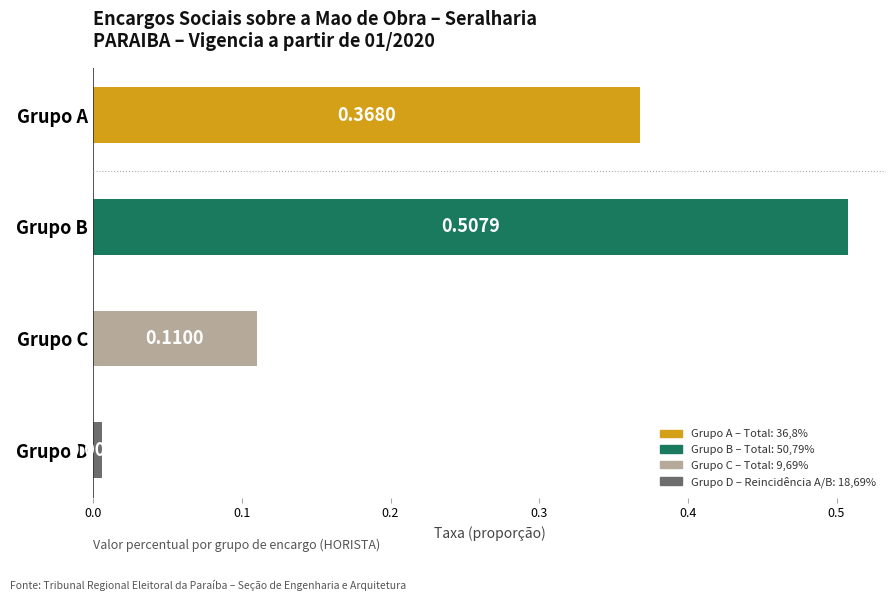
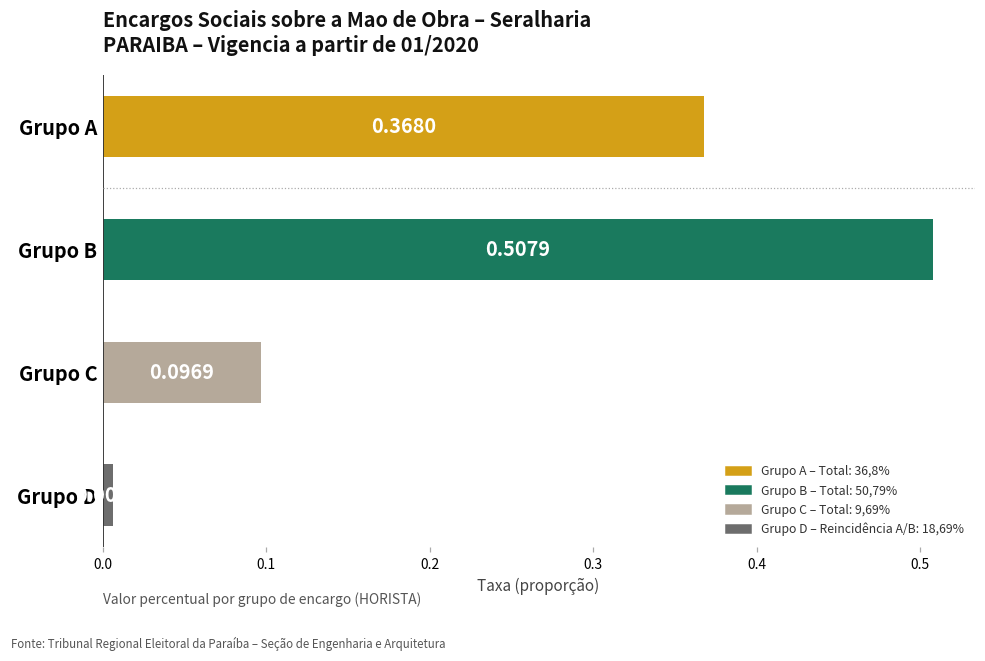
  {
    "Grupo A": 0.3680,
    "Grupo B": 0.5079,
-   "Grupo C": 0.1100
+   "Grupo C": 0.0969
  }
